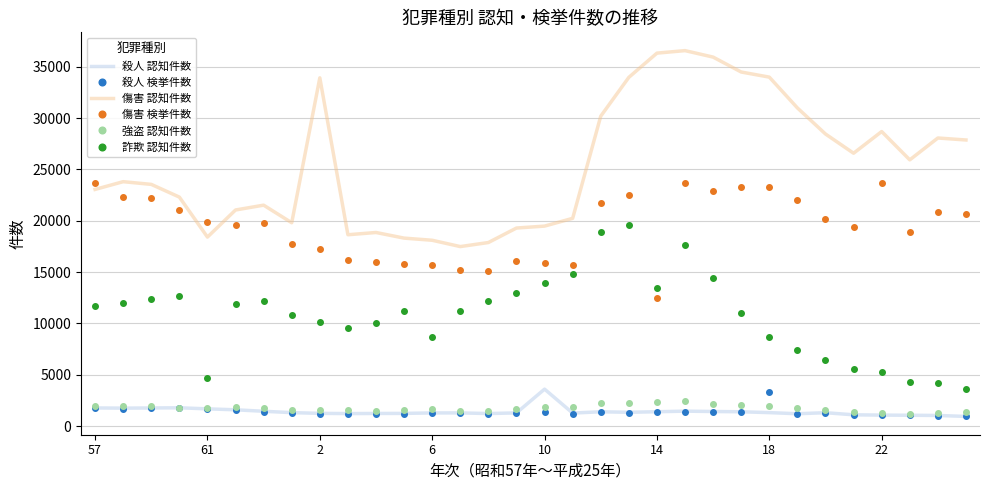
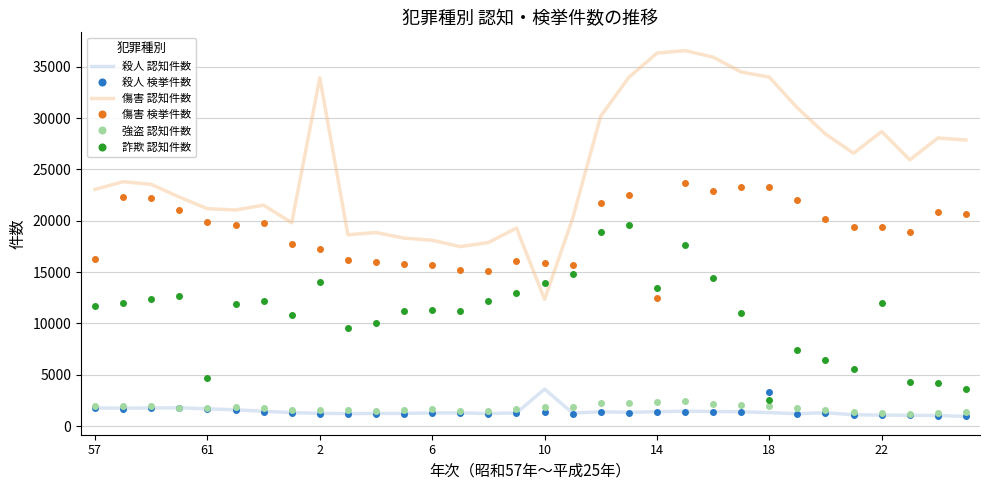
  {
    "殺人 認知件数": {
      "10": 3600,
      "18": 1300
    },
    "殺人 検挙件数": {
      "10": 1400,
      "18": 3300
    },
    "傷害 認知件数": {
      "57": 23000,
-     "61": 18400,
+     "61": 21200,
      "2": 33900,
      "6": 18100,
-     "10": 19500,
+     "10": 12300,
      "14": 36300,
      "18": 34000,
      "22": 28700
    },
    "傷害 検挙件数": {
-     "57": 23700,
+     "57": 16300,
      "61": 19800,
      "2": 17300,
      "6": 15700,
      "10": 15900,
      "14": 12400,
      "18": 23300,
-     "22": 23700
+     "22": 19400
    },
    "強盗 認知件数": {
      "2": 1500,
      "6": 1600,
      "10": 1900,
      "14": 2400,
      "18": 1900
    },
    "詐欺 認知件数": {
      "57": 11600,
      "61": 4700,
-     "2": 10100,
-     "6": 8700,
+     "2": 14100,
+     "6": 11300,
      "10": 13900,
      "14": 13500,
-     "18": 8600,
-     "22": 5200
+     "18": 2600,
+     "22": 12000
    }
  }
